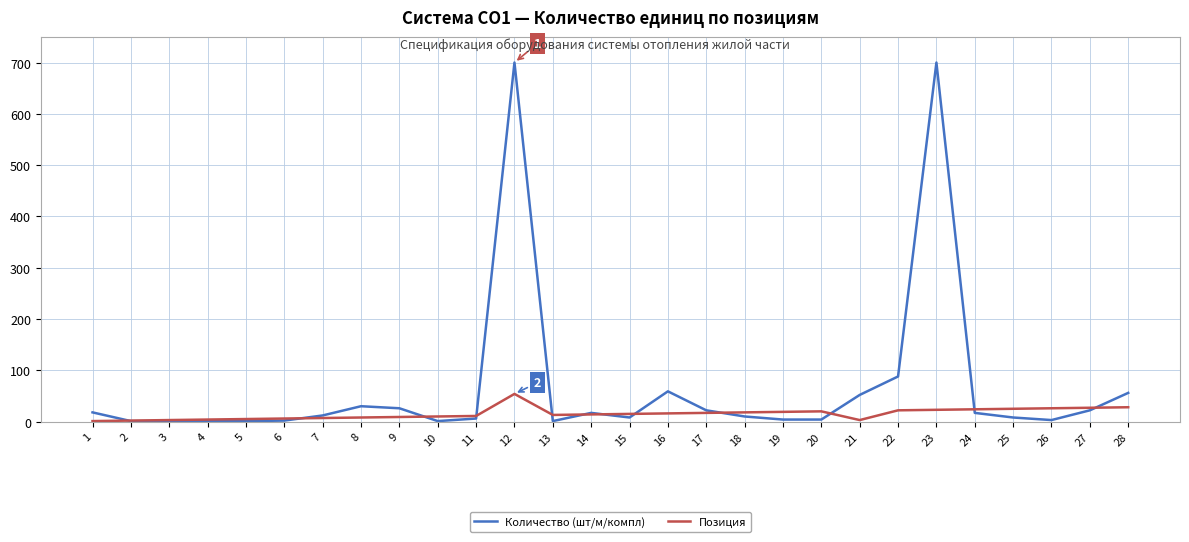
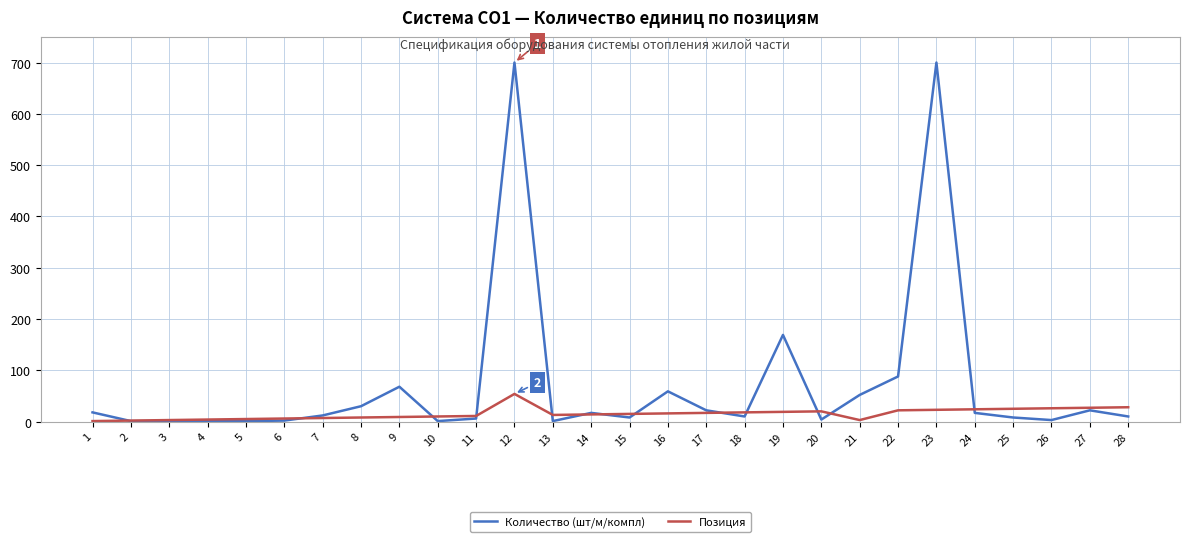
  {
    "Количество (шт/м/компл)": {
      "1": 20,
      "7": 10,
      "8": 30,
-     "9": 30,
+     "9": 70,
      "10": 0,
      "13": 0,
      "15": 10,
      "16": 60,
      "17": 20,
      "18": 10,
-     "19": 0,
+     "19": 170,
      "20": 0,
      "21": 50,
      "22": 90,
      "23": 700,
      "24": 20,
      "25": 10,
      "26": 0,
-     "28": 60
+     "28": 10
    },
    "Позиция": {
      "1": 0,
      "7": 10,
      "8": 10,
      "9": 10,
      "10": 10,
      "13": 10,
      "15": 20,
      "16": 20,
      "17": 20,
      "18": 20,
      "19": 20,
      "20": 20,
      "21": 0,
      "22": 20,
      "23": 20,
      "24": 20,
      "25": 30,
      "26": 30,
      "28": 30
    }
  }
